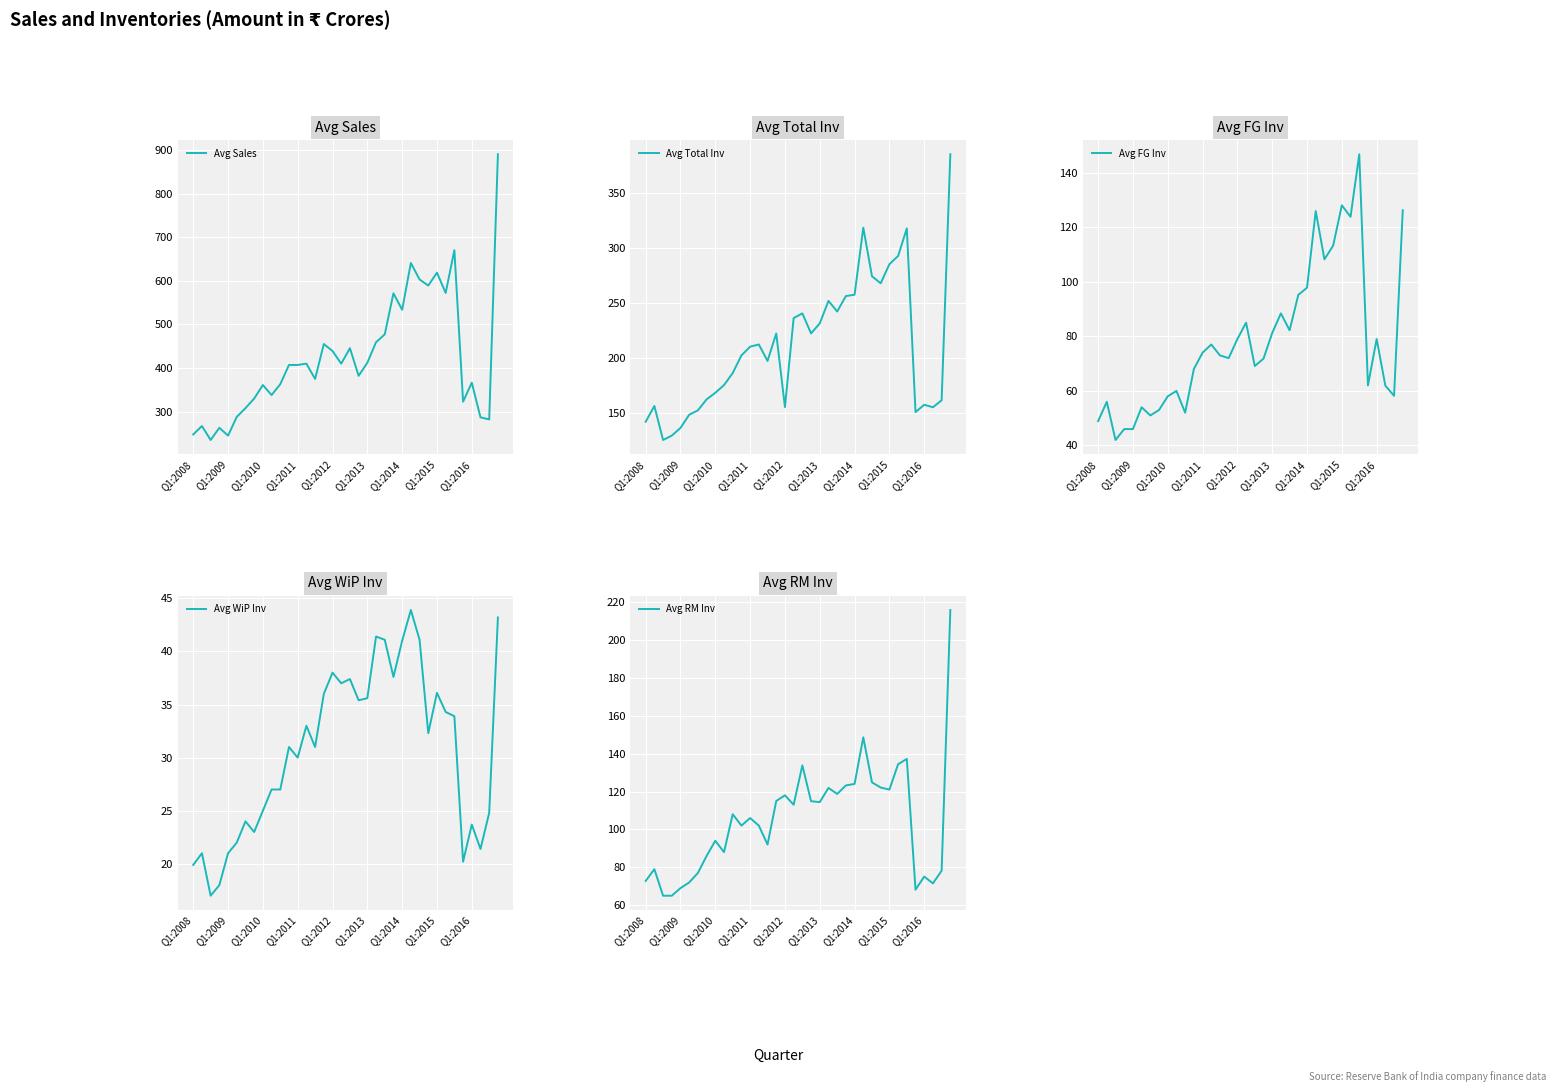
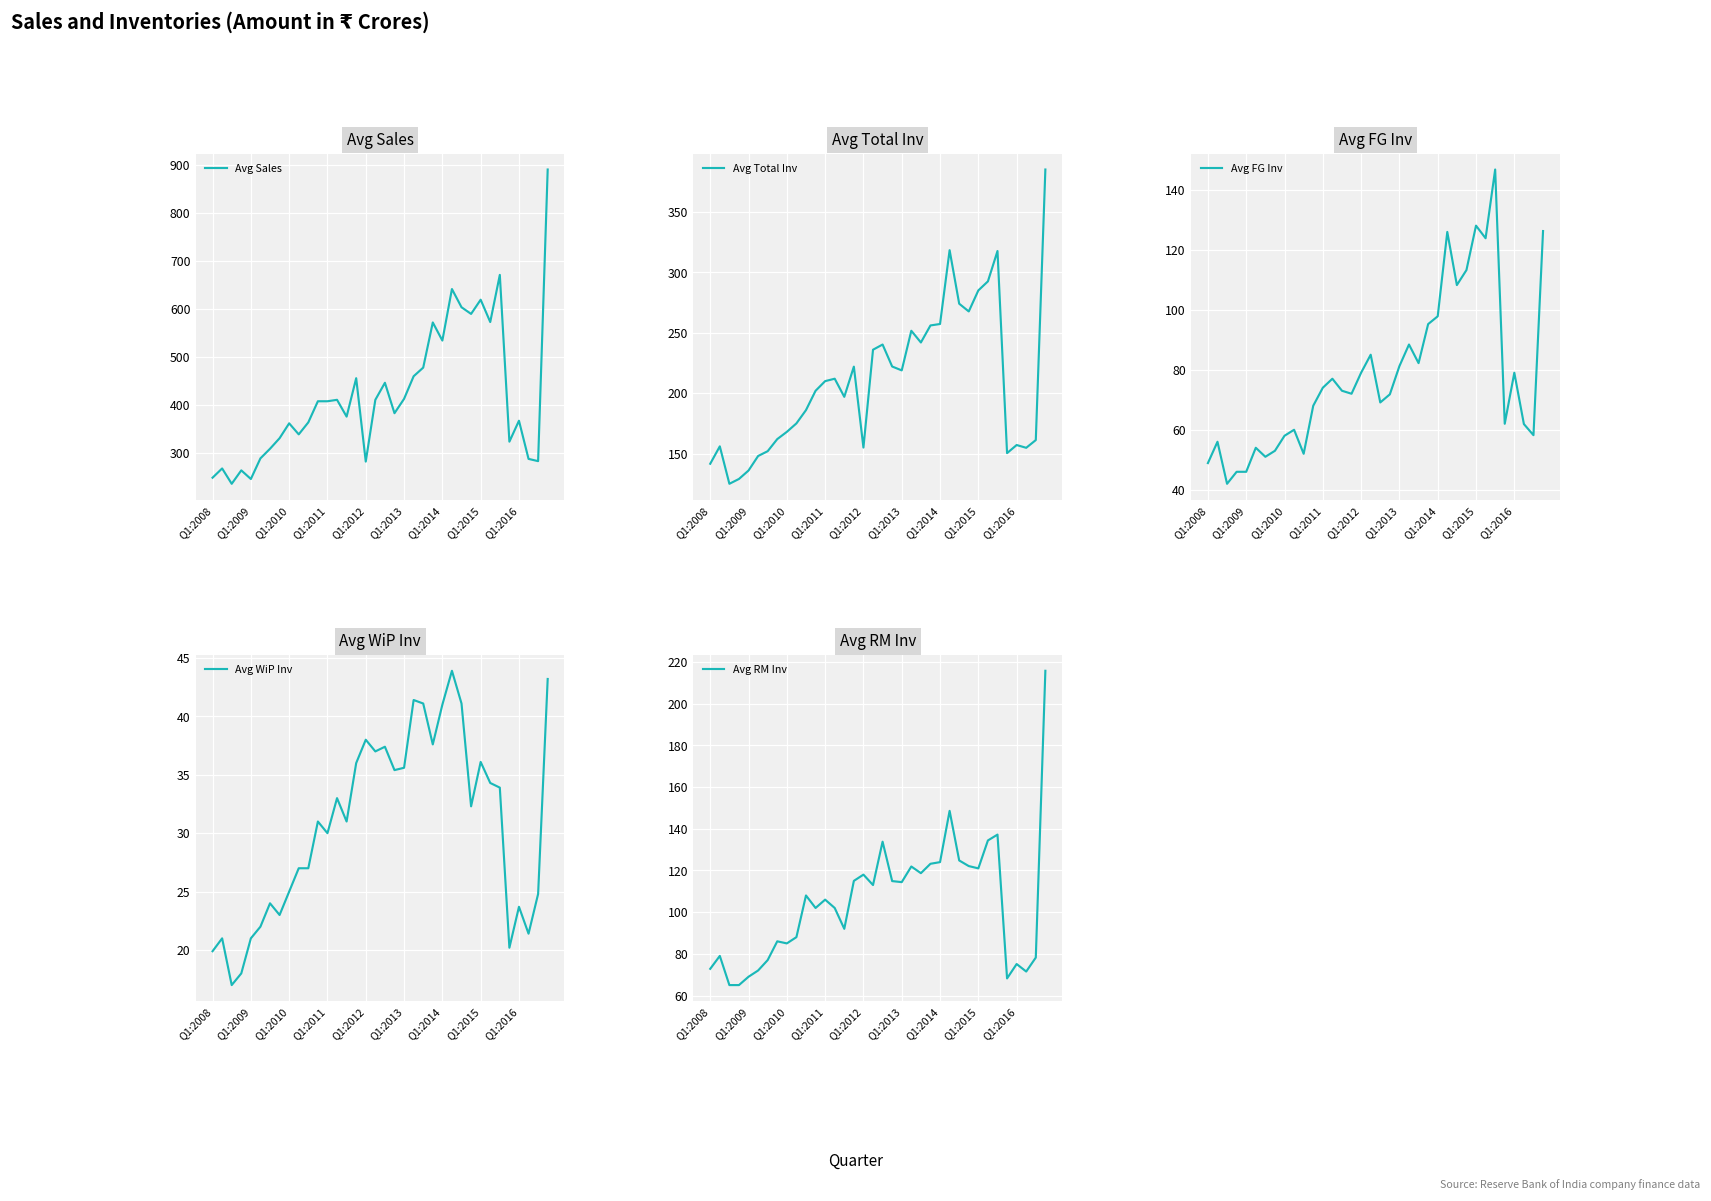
  {
    "Avg Sales": {
      "Q1:2008": 250,
      "Q1:2009": 250,
      "Q1:2010": 360,
      "Q1:2011": 410,
-     "Q1:2012": 440,
+     "Q1:2012": 280,
      "Q1:2013": 410,
      "Q1:2014": 530,
      "Q1:2015": 620,
      "Q1:2016": 370
    },
    "Avg Total Inv": {
      "Q1:2008": 142,
      "Q1:2009": 136,
      "Q1:2010": 168,
      "Q1:2011": 210,
      "Q1:2012": 155,
-     "Q1:2013": 231,
+     "Q1:2013": 219,
      "Q1:2014": 257,
      "Q1:2015": 285,
      "Q1:2016": 157
    },
    "Avg FG Inv": {
      "Q1:2008": 49,
      "Q1:2009": 46,
      "Q1:2010": 58,
      "Q1:2011": 74,
      "Q1:2012": 79,
      "Q1:2013": 81,
      "Q1:2014": 98,
      "Q1:2015": 128,
      "Q1:2016": 79
    },
    "Avg WiP Inv": {
      "Q1:2008": 19.9,
      "Q1:2009": 21.0,
      "Q1:2010": 25.0,
      "Q1:2011": 30.0,
      "Q1:2012": 38.0,
      "Q1:2013": 35.6,
      "Q1:2014": 41.0,
      "Q1:2015": 36.1,
      "Q1:2016": 23.7
    },
    "Avg RM Inv": {
      "Q1:2008": 73,
      "Q1:2009": 69,
-     "Q1:2010": 94,
+     "Q1:2010": 85,
      "Q1:2011": 106,
      "Q1:2012": 118,
      "Q1:2013": 114,
      "Q1:2014": 124,
      "Q1:2015": 121,
      "Q1:2016": 75
    }
  }
